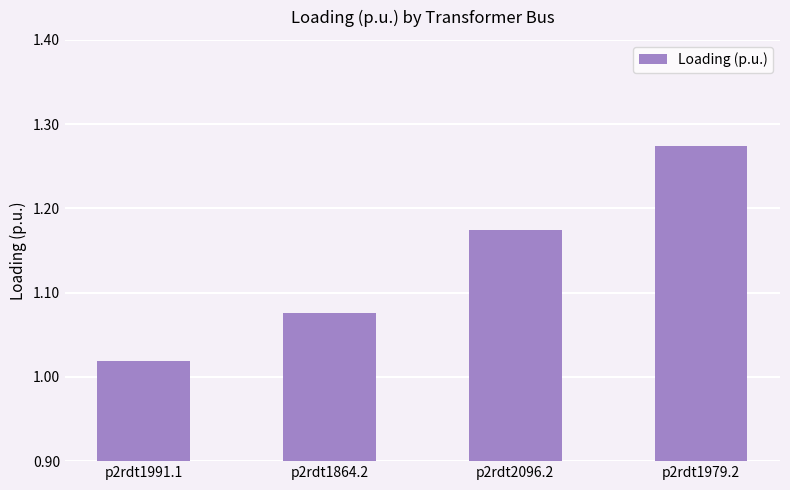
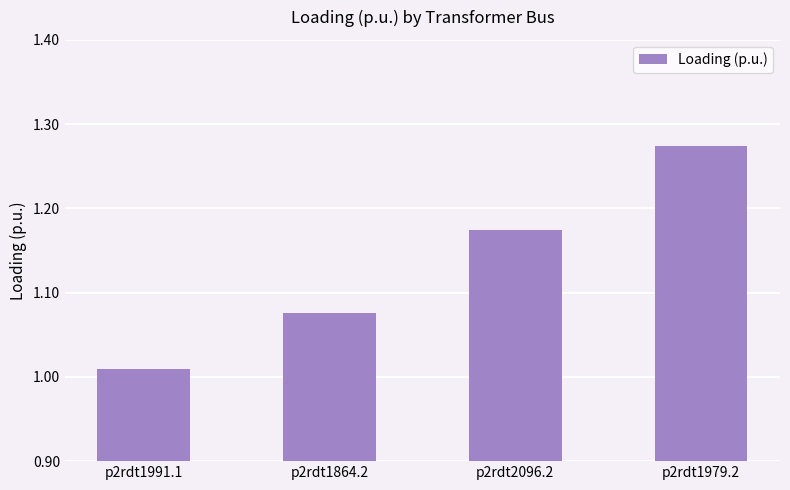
  {
-   "p2rdt1991.1": 1.02,
+   "p2rdt1991.1": 1.01,
    "p2rdt1864.2": 1.08,
    "p2rdt2096.2": 1.17,
    "p2rdt1979.2": 1.27
  }
